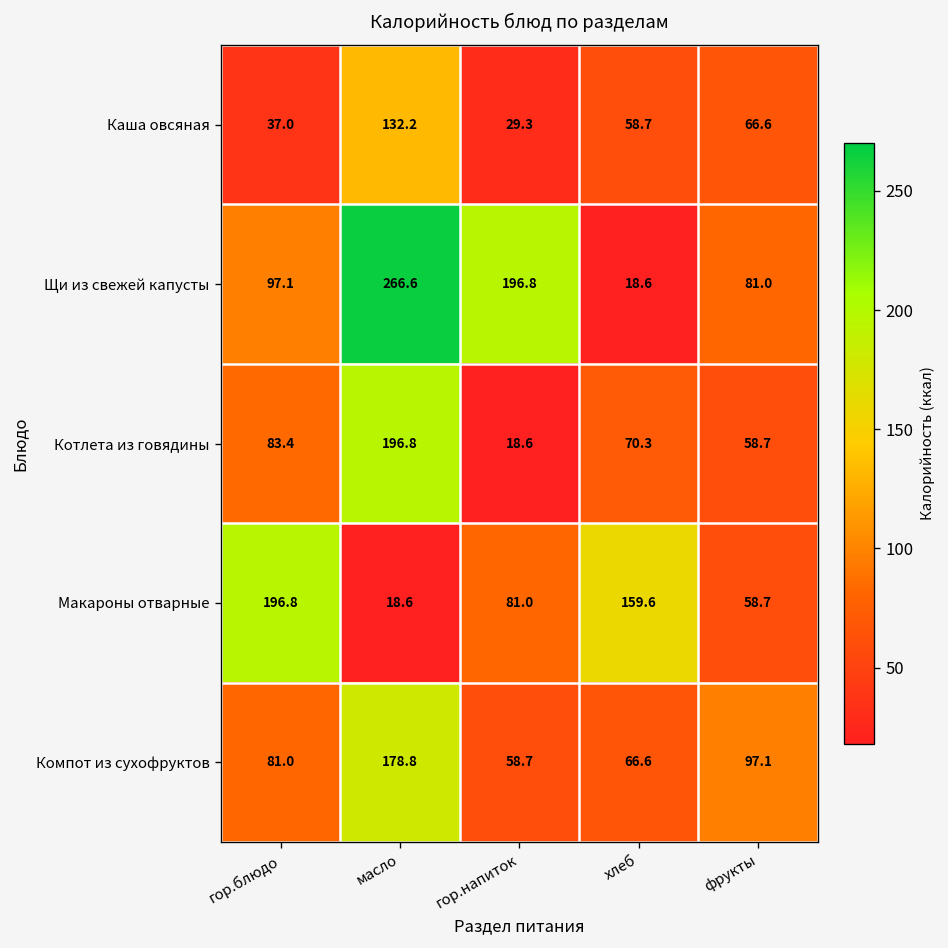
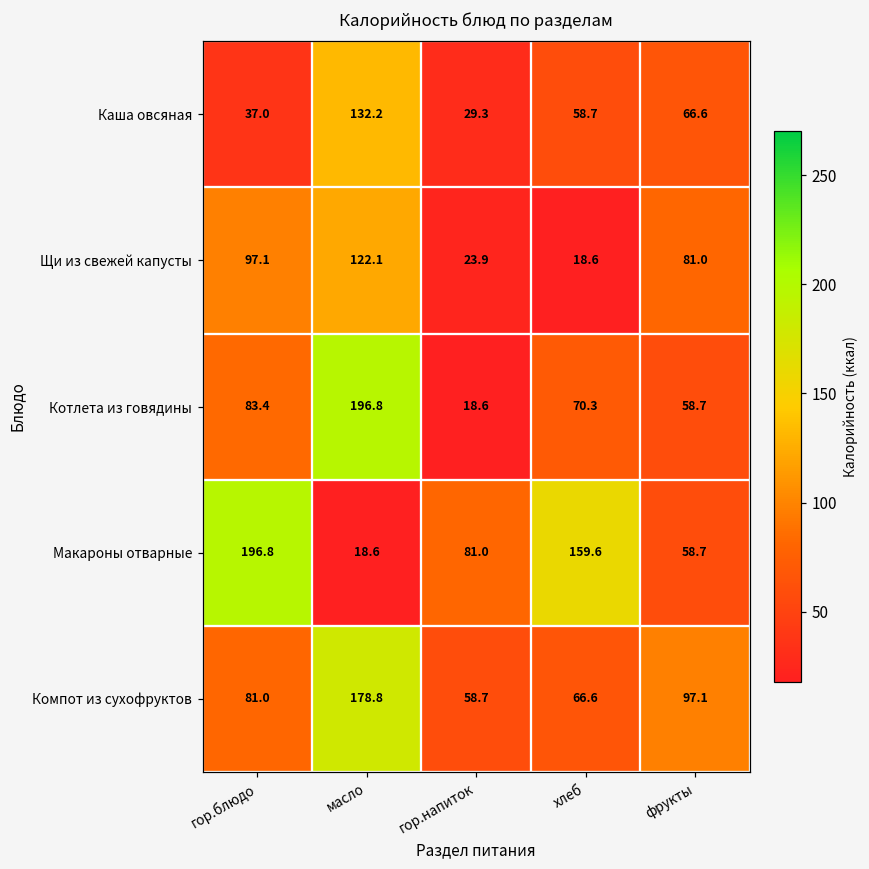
  {
    "Каша овсяная": {
      "гор.блюдо": 37.0,
      "масло": 132.2,
      "гор.напиток": 29.3,
      "хлеб": 58.7,
      "фрукты": 66.6
    },
    "Щи из свежей капусты": {
      "гор.блюдо": 97.1,
-     "масло": 266.6,
-     "гор.напиток": 196.8,
+     "масло": 122.1,
+     "гор.напиток": 23.9,
      "хлеб": 18.6,
      "фрукты": 81.0
    },
    "Котлета из говядины": {
      "гор.блюдо": 83.4,
      "масло": 196.8,
      "гор.напиток": 18.6,
      "хлеб": 70.3,
      "фрукты": 58.7
    },
    "Макароны отварные": {
      "гор.блюдо": 196.8,
      "масло": 18.6,
      "гор.напиток": 81.0,
      "хлеб": 159.6,
      "фрукты": 58.7
    },
    "Компот из сухофруктов": {
      "гор.блюдо": 81.0,
      "масло": 178.8,
      "гор.напиток": 58.7,
      "хлеб": 66.6,
      "фрукты": 97.1
    }
  }
